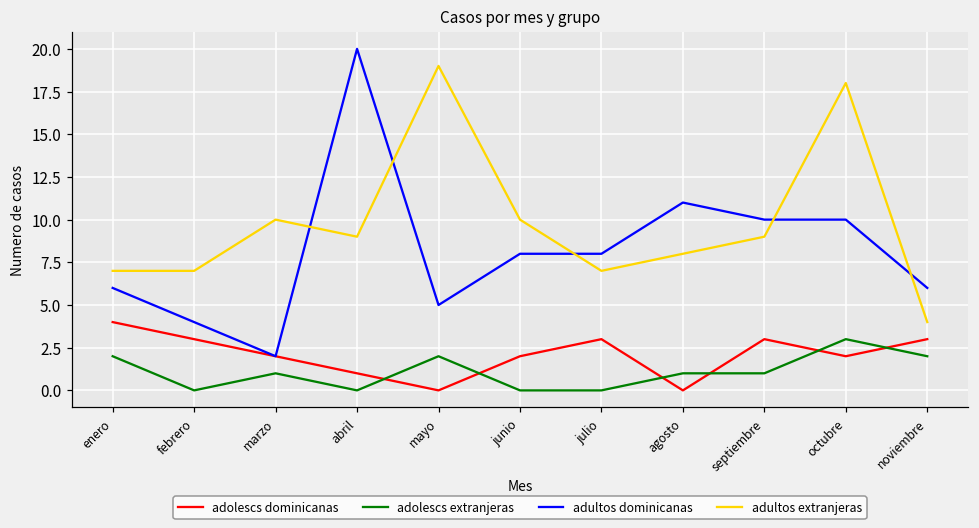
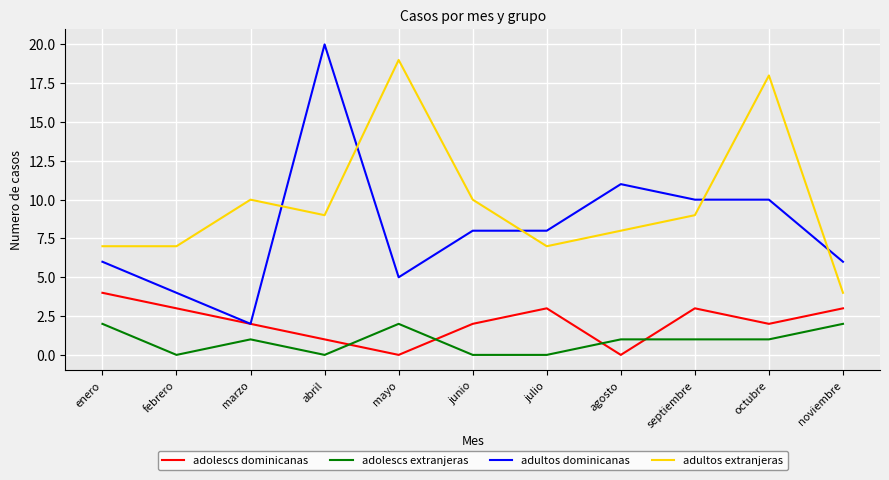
  {
    "adolescs dominicanas": {
      "enero": 4,
      "febrero": 3,
      "abril": 1,
      "mayo": 0,
      "junio": 2,
      "julio": 3,
      "agosto": 0,
      "septiembre": 3,
      "octubre": 2,
      "noviembre": 3
    },
    "adolescs extranjeras": {
      "enero": 2,
      "febrero": 0,
      "marzo": 1,
      "abril": 0,
      "mayo": 2,
      "junio": 0,
      "julio": 0,
      "agosto": 1,
      "septiembre": 1,
-     "octubre": 3,
+     "octubre": 1,
      "noviembre": 2
    },
    "adultos dominicanas": {
      "enero": 6,
      "febrero": 4,
      "abril": 20,
      "mayo": 5,
      "junio": 8,
      "julio": 8,
      "agosto": 11,
      "septiembre": 10,
      "octubre": 10,
      "noviembre": 6
    },
    "adultos extranjeras": {
      "enero": 7,
      "febrero": 7,
      "marzo": 10,
      "abril": 9,
      "mayo": 19,
      "junio": 10,
      "julio": 7,
      "agosto": 8,
      "septiembre": 9,
      "octubre": 18,
      "noviembre": 4
    }
  }
